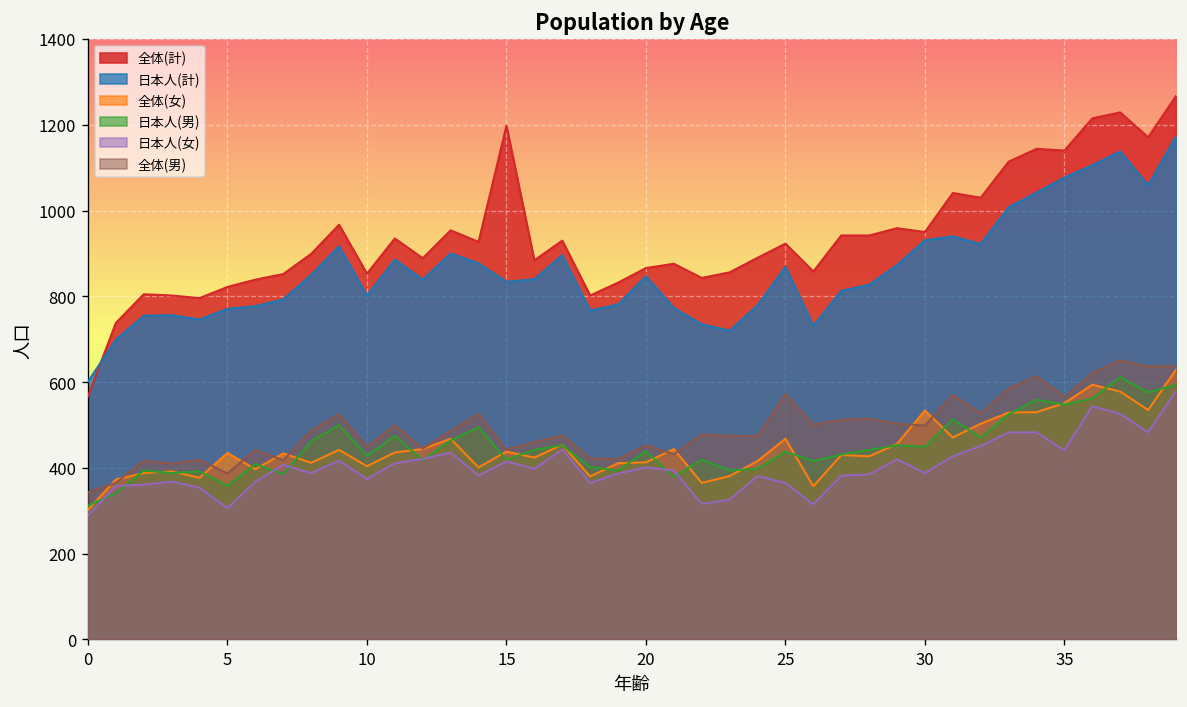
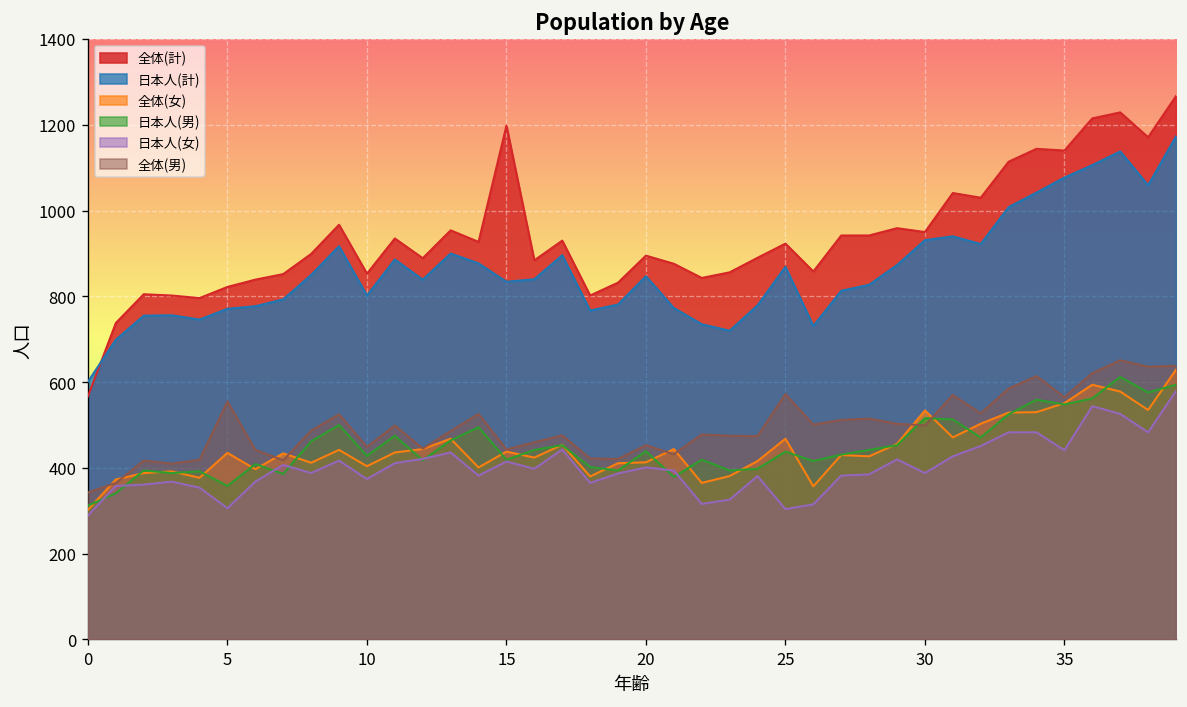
  {
    "全体(計)": {
      "0": 570,
      "5": 820,
      "10": 850,
      "15": 1200,
-     "20": 870,
+     "20": 900,
      "25": 920,
      "30": 950,
      "35": 1140
    },
    "日本人(計)": {
      "0": 600,
      "5": 770,
      "10": 800,
      "15": 830,
      "20": 850,
      "25": 870,
      "30": 930,
      "35": 1080
    },
    "全体(女)": {
      "0": 300,
      "5": 440,
      "10": 400,
      "20": 410,
      "25": 470,
      "30": 530
    },
    "日本人(男)": {
      "0": 310,
      "5": 360,
      "10": 430,
      "20": 440,
      "25": 440,
-     "30": 450
+     "30": 520
    },
    "日本人(女)": {
      "0": 290,
      "5": 310,
      "10": 370,
      "20": 400,
-     "25": 370,
+     "25": 300,
      "30": 390,
      "35": 440
    },
    "全体(男)": {
      "0": 340,
-     "5": 390,
+     "5": 560,
      "10": 450,
      "20": 450,
      "25": 570,
      "30": 500,
      "35": 570
    }
  }
